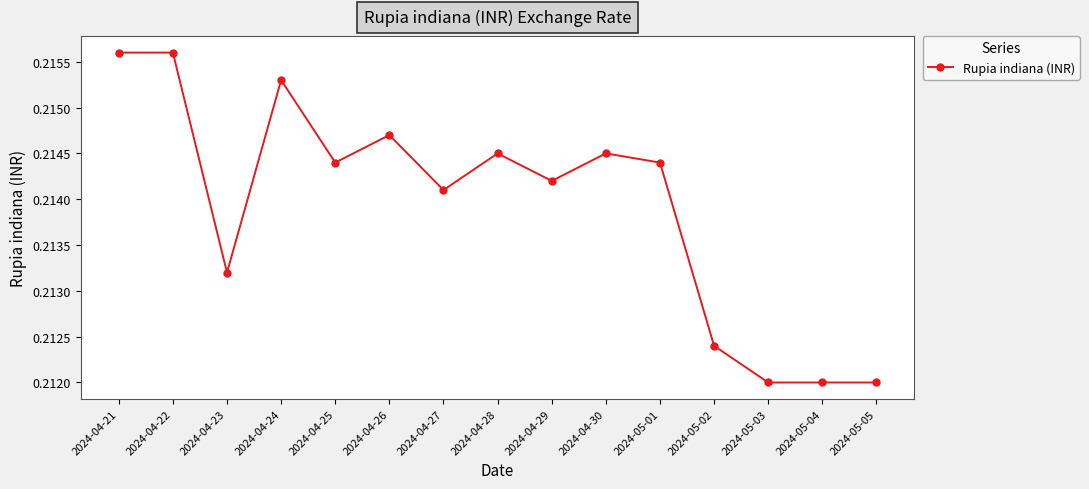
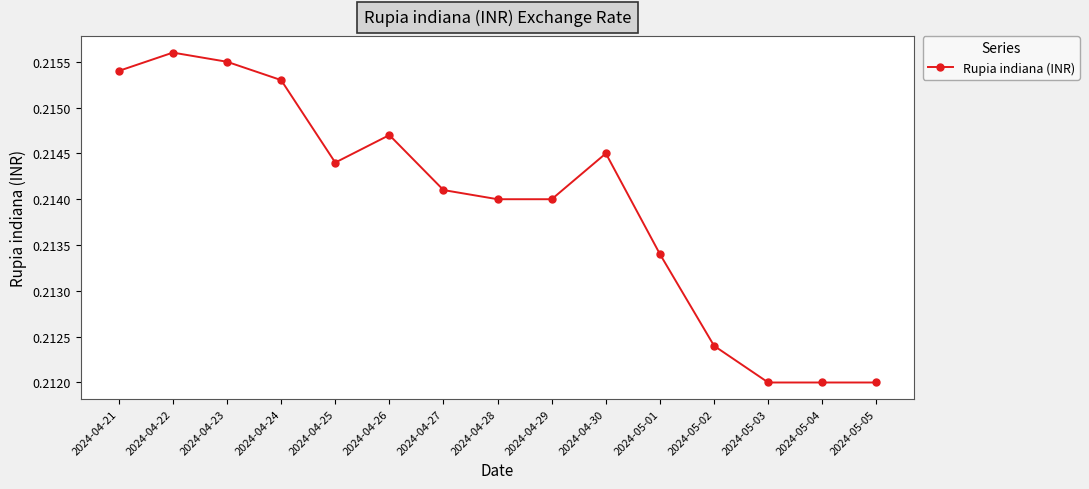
  {
-   "2024-04-21": 0.2156,
+   "2024-04-21": 0.2154,
    "2024-04-22": 0.2156,
-   "2024-04-23": 0.2132,
+   "2024-04-23": 0.2155,
    "2024-04-24": 0.2153,
    "2024-04-25": 0.2144,
    "2024-04-26": 0.2147,
    "2024-04-27": 0.2141,
-   "2024-04-28": 0.2145,
-   "2024-04-29": 0.2142,
+   "2024-04-28": 0.2140,
+   "2024-04-29": 0.2140,
    "2024-04-30": 0.2145,
-   "2024-05-01": 0.2144,
+   "2024-05-01": 0.2134,
    "2024-05-02": 0.2124,
    "2024-05-03": 0.2120,
    "2024-05-04": 0.2120,
    "2024-05-05": 0.2120
  }
